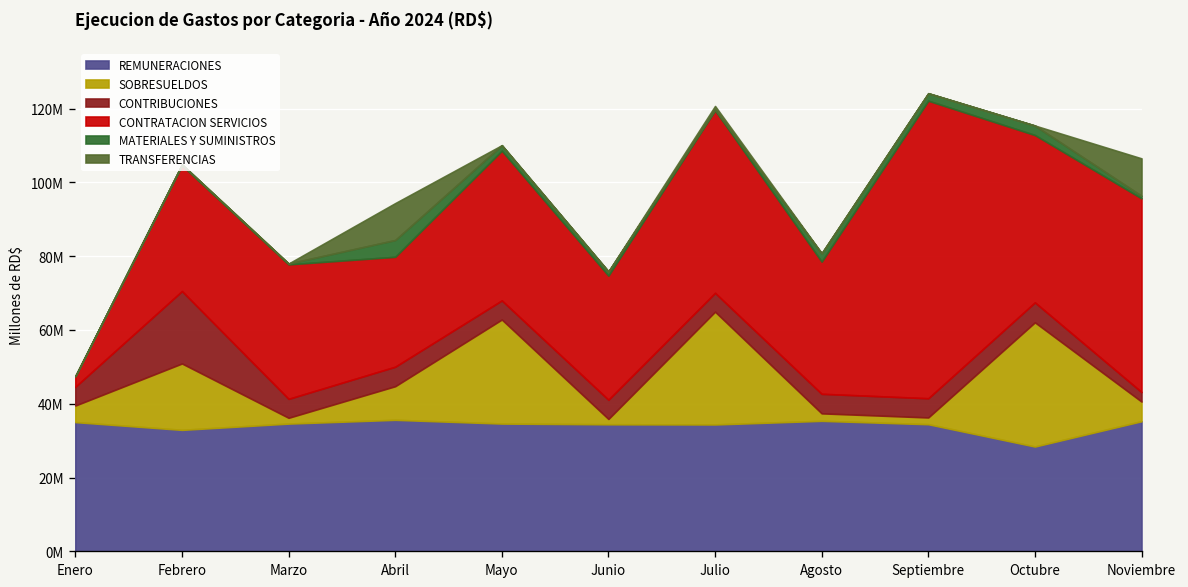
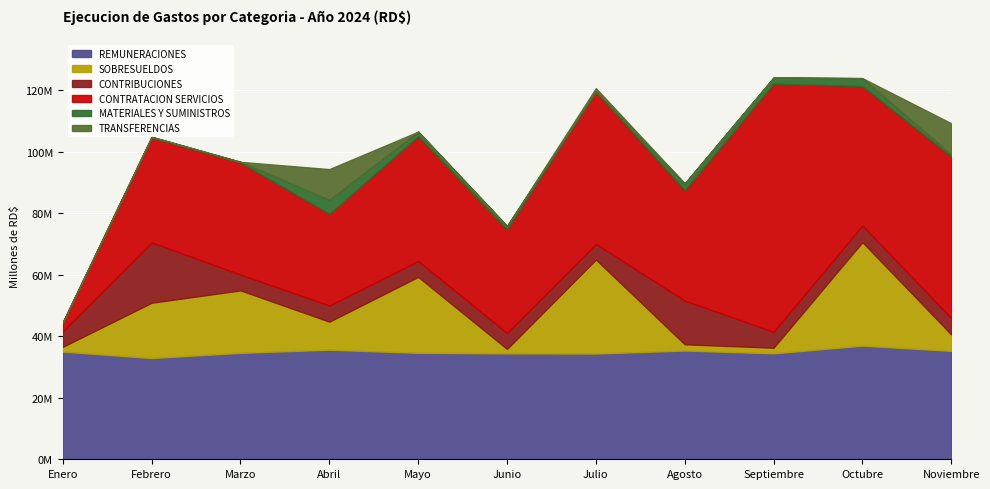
  {
    "REMUNERACIONES": {
      "Enero": 35000000,
      "Febrero": 33000000,
      "Marzo": 35000000,
      "Abril": 36000000,
      "Mayo": 35000000,
      "Junio": 34000000,
      "Julio": 34000000,
      "Agosto": 35000000,
      "Septiembre": 34000000,
-     "Octubre": 28000000,
+     "Octubre": 37000000,
      "Noviembre": 35000000
    },
    "SOBRESUELDOS": {
-     "Enero": 4000000,
+     "Enero": 2000000,
      "Febrero": 18000000,
-     "Marzo": 2000000,
+     "Marzo": 20000000,
      "Abril": 9000000,
-     "Mayo": 28000000,
+     "Mayo": 25000000,
      "Junio": 1000000,
      "Julio": 31000000,
      "Agosto": 2000000,
      "Septiembre": 2000000,
      "Octubre": 34000000,
      "Noviembre": 5000000
    },
    "CONTRIBUCIONES": {
      "Enero": 5000000,
      "Febrero": 20000000,
      "Marzo": 5000000,
      "Abril": 5000000,
      "Mayo": 5000000,
      "Junio": 5000000,
      "Julio": 5000000,
-     "Agosto": 5000000,
+     "Agosto": 14000000,
      "Septiembre": 5000000,
      "Octubre": 5000000,
-     "Noviembre": 3000000
+     "Noviembre": 5000000
    },
    "CONTRATACION SERVICIOS": {
      "Abril": 30000000,
      "Mayo": 41000000,
      "Junio": 34000000,
      "Agosto": 36000000,
      "Septiembre": 81000000,
      "Octubre": 45000000
    }
  }
